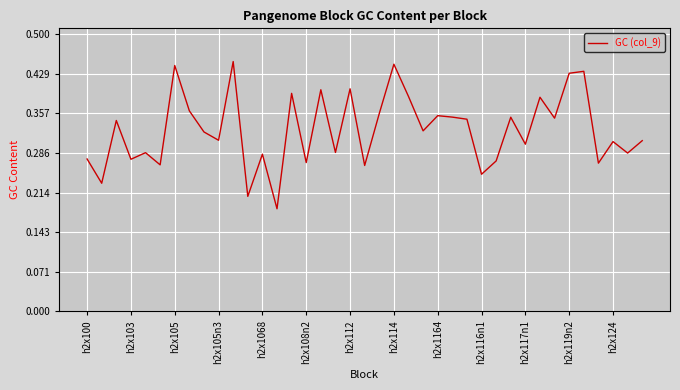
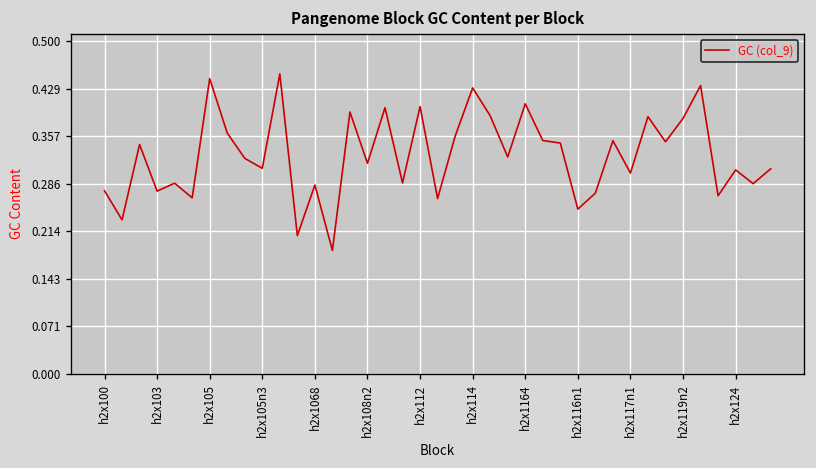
  {
    "h2x100": 0.28,
    "h2x103": 0.27,
    "h2x105": 0.44,
    "h2x105n3": 0.31,
    "h2x1068": 0.28,
-   "h2x108n2": 0.27,
+   "h2x108n2": 0.32,
    "h2x112": 0.40,
-   "h2x114": 0.45,
-   "h2x1164": 0.35,
+   "h2x114": 0.43,
+   "h2x1164": 0.41,
    "h2x116n1": 0.25,
    "h2x117n1": 0.30,
-   "h2x119n2": 0.43,
+   "h2x119n2": 0.38,
    "h2x124": 0.31
  }
